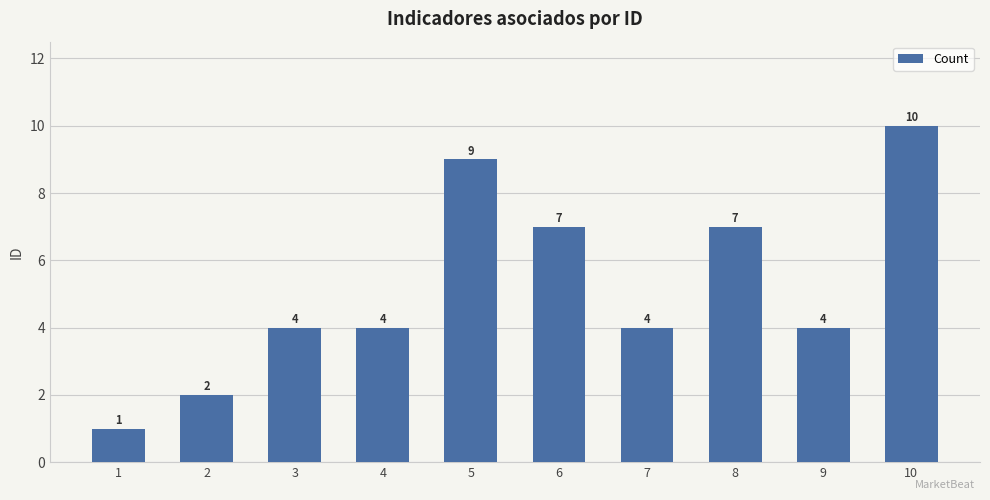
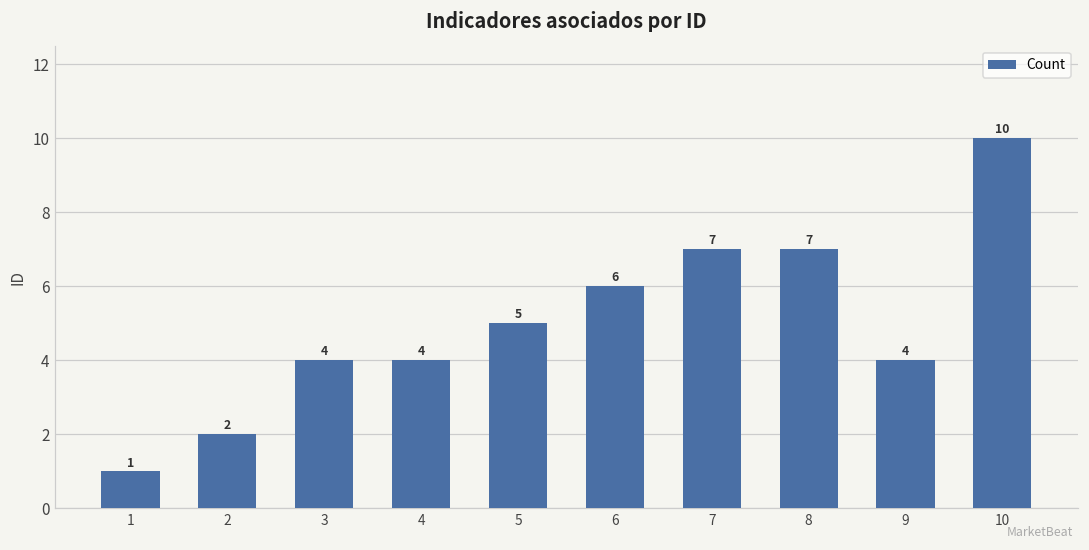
  {
    "1": 1,
    "2": 2,
    "3": 4,
    "4": 4,
-   "5": 9,
-   "6": 7,
-   "7": 4,
+   "5": 5,
+   "6": 6,
+   "7": 7,
    "8": 7,
    "9": 4,
    "10": 10
  }
